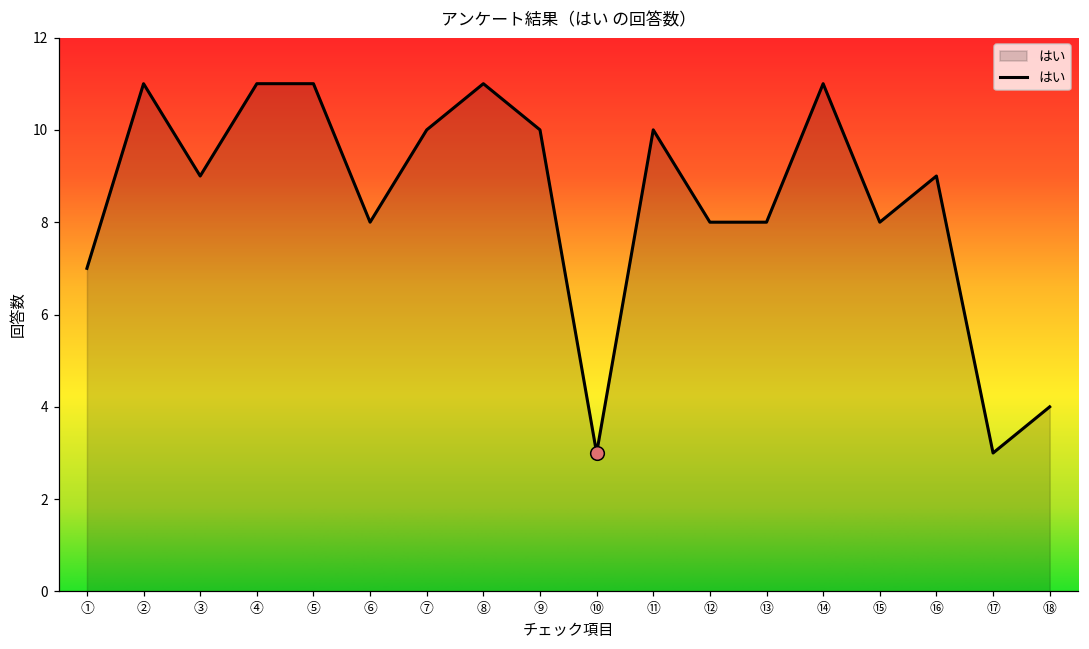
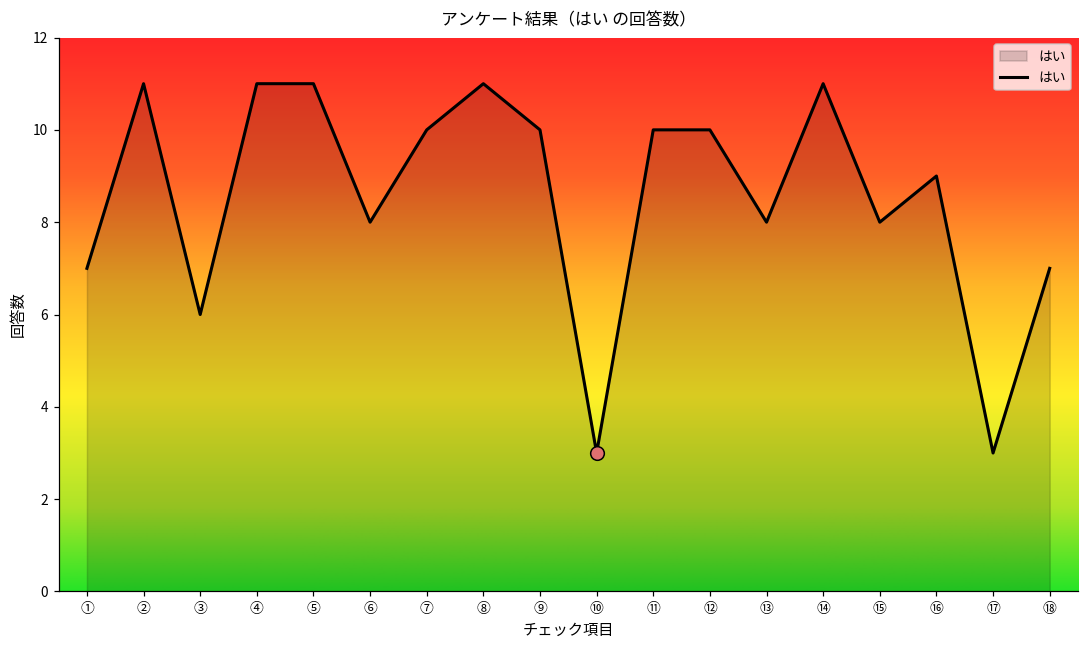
  {
    "はい": {
      "①": 7,
      "②": 11,
-     "③": 9,
+     "③": 6,
      "④": 11,
      "⑤": 11,
      "⑥": 8,
      "⑦": 10,
      "⑧": 11,
      "⑨": 10,
      "⑪": 10,
-     "⑫": 8,
+     "⑫": 10,
      "⑬": 8,
      "⑭": 11,
      "⑮": 8,
      "⑯": 9,
      "⑰": 3,
-     "⑱": 4
+     "⑱": 7
    }
  }
